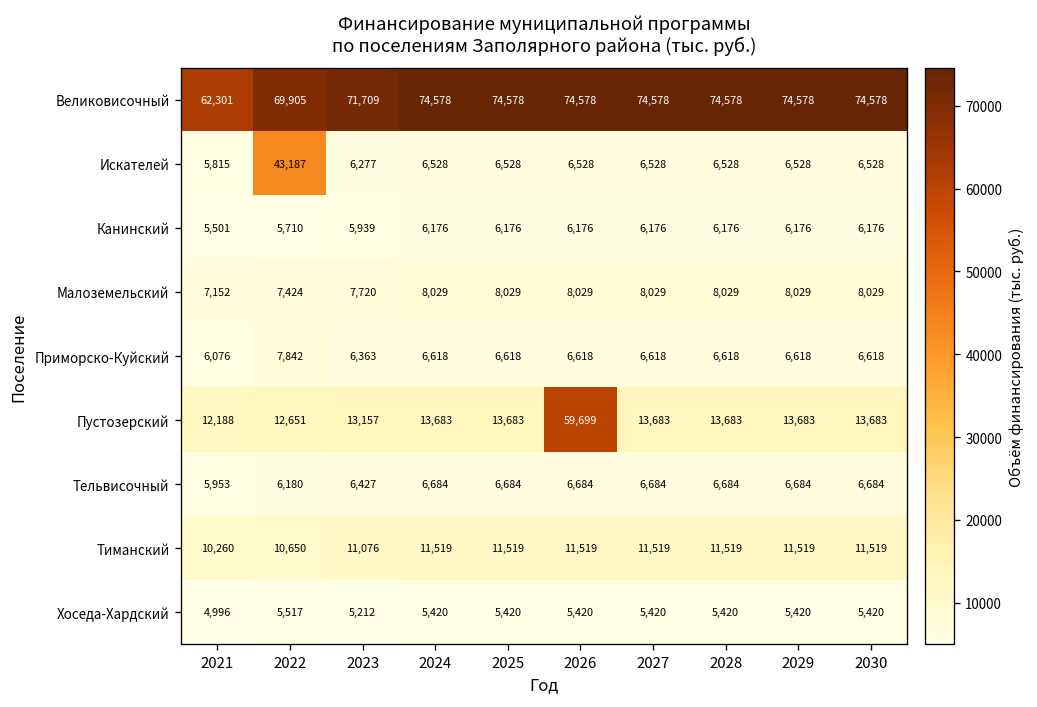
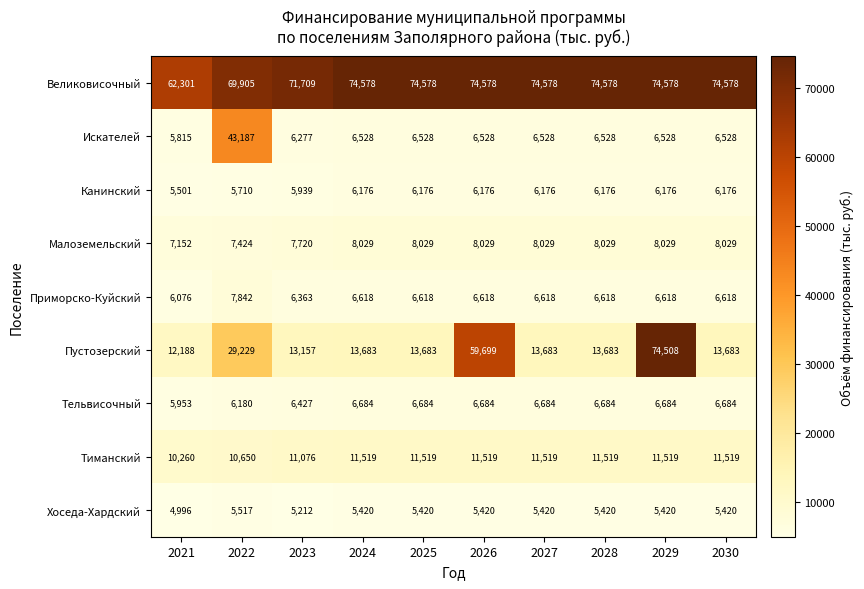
  {
    "Великовисочный": {
      "2021": "62,301",
      "2022": "69,905",
      "2023": "71,709",
      "2024": "74,578",
      "2025": "74,578",
      "2026": "74,578",
      "2027": "74,578",
      "2028": "74,578",
      "2029": "74,578",
      "2030": "74,578"
    },
    "Искателей": {
      "2021": "5,815",
      "2022": "43,187",
      "2023": "6,277",
      "2024": "6,528",
      "2025": "6,528",
      "2026": "6,528",
      "2027": "6,528",
      "2028": "6,528",
      "2029": "6,528",
      "2030": "6,528"
    },
    "Канинский": {
      "2021": "5,501",
      "2022": "5,710",
      "2023": "5,939",
      "2024": "6,176",
      "2025": "6,176",
      "2026": "6,176",
      "2027": "6,176",
      "2028": "6,176",
      "2029": "6,176",
      "2030": "6,176"
    },
    "Малоземельский": {
      "2021": "7,152",
      "2022": "7,424",
      "2023": "7,720",
      "2024": "8,029",
      "2025": "8,029",
      "2026": "8,029",
      "2027": "8,029",
      "2028": "8,029",
      "2029": "8,029",
      "2030": "8,029"
    },
    "Приморско-Куйский": {
      "2021": "6,076",
      "2022": "7,842",
      "2023": "6,363",
      "2024": "6,618",
      "2025": "6,618",
      "2026": "6,618",
      "2027": "6,618",
      "2028": "6,618",
      "2029": "6,618",
      "2030": "6,618"
    },
    "Пустозерский": {
      "2021": "12,188",
-     "2022": "12,651",
+     "2022": "29,229",
      "2023": "13,157",
      "2024": "13,683",
      "2025": "13,683",
      "2026": "59,699",
      "2027": "13,683",
      "2028": "13,683",
-     "2029": "13,683",
+     "2029": "74,508",
      "2030": "13,683"
    },
    "Тельвисочный": {
      "2021": "5,953",
      "2022": "6,180",
      "2023": "6,427",
      "2024": "6,684",
      "2025": "6,684",
      "2026": "6,684",
      "2027": "6,684",
      "2028": "6,684",
      "2029": "6,684",
      "2030": "6,684"
    },
    "Тиманский": {
      "2021": "10,260",
      "2022": "10,650",
      "2023": "11,076",
      "2024": "11,519",
      "2025": "11,519",
      "2026": "11,519",
      "2027": "11,519",
      "2028": "11,519",
      "2029": "11,519",
      "2030": "11,519"
    },
    "Хоседа-Хардский": {
      "2021": "4,996",
      "2022": "5,517",
      "2023": "5,212",
      "2024": "5,420",
      "2025": "5,420",
      "2026": "5,420",
      "2027": "5,420",
      "2028": "5,420",
      "2029": "5,420",
      "2030": "5,420"
    }
  }
